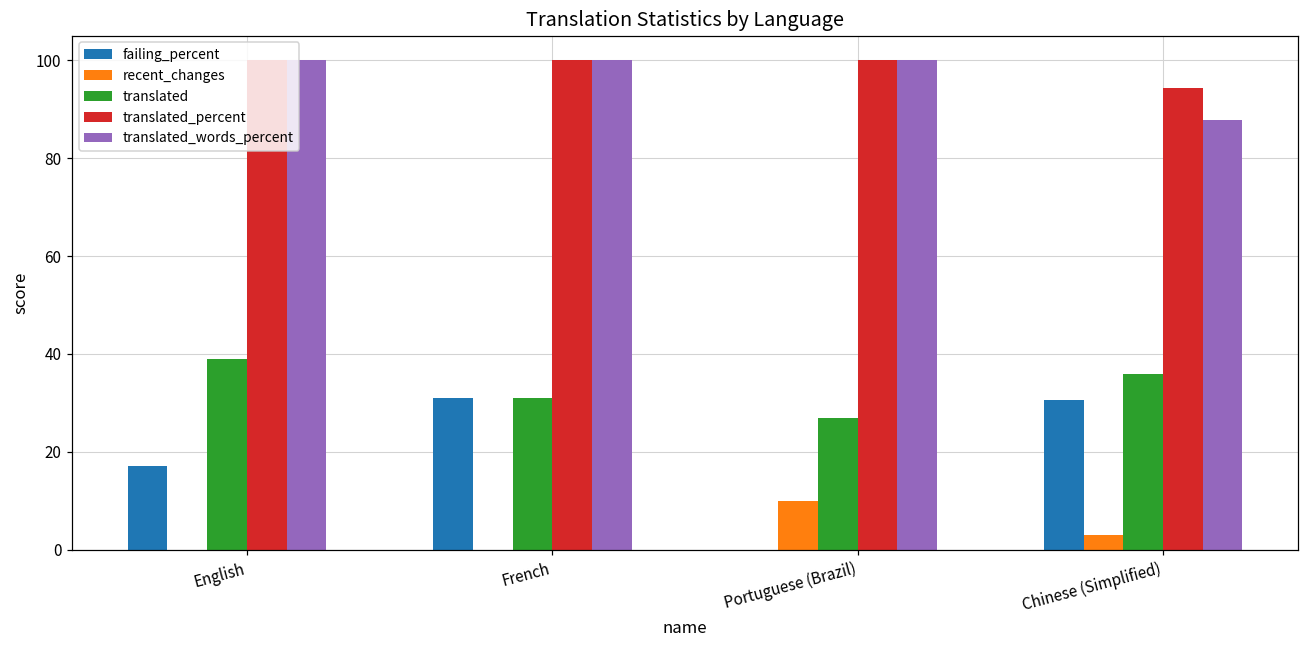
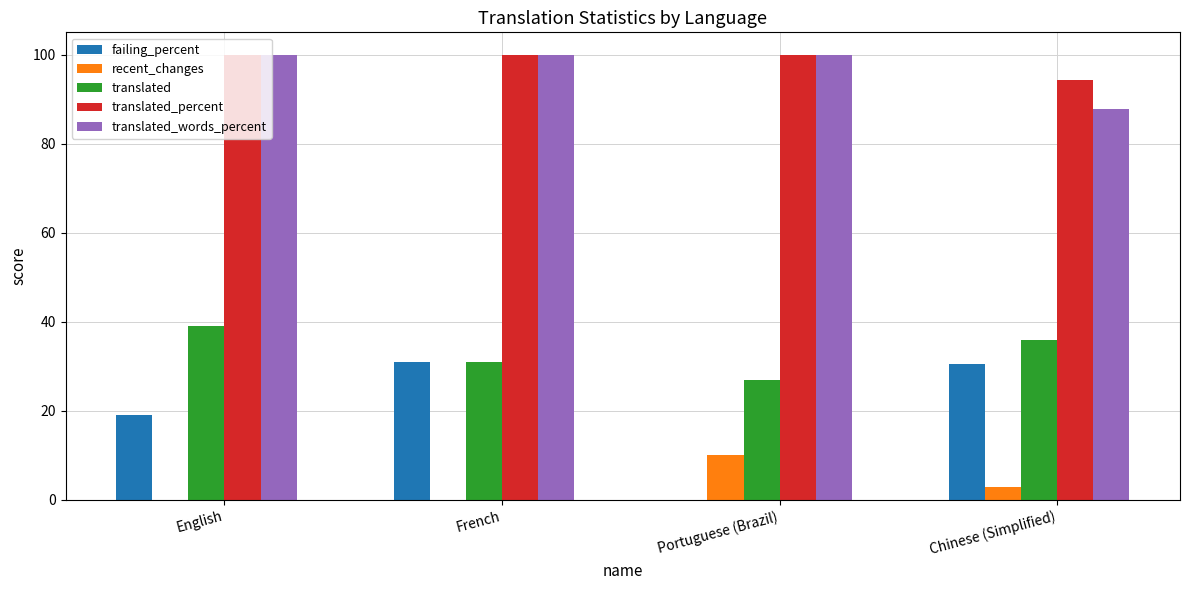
  {
    "failing_percent": {
-     "English": 17,
+     "English": 19,
      "French": 31,
      "Portuguese (Brazil)": 0,
      "Chinese (Simplified)": 31
    },
    "recent_changes": {
      "English": 0,
      "French": 0,
      "Portuguese (Brazil)": 10,
      "Chinese (Simplified)": 3
    },
    "translated": {
      "English": 39,
      "French": 31,
      "Portuguese (Brazil)": 27,
      "Chinese (Simplified)": 36
    },
    "translated_percent": {
      "French": 100,
      "Portuguese (Brazil)": 100,
      "Chinese (Simplified)": 94
    },
    "translated_words_percent": {
      "English": 100,
      "French": 100,
      "Portuguese (Brazil)": 100,
      "Chinese (Simplified)": 88
    }
  }
